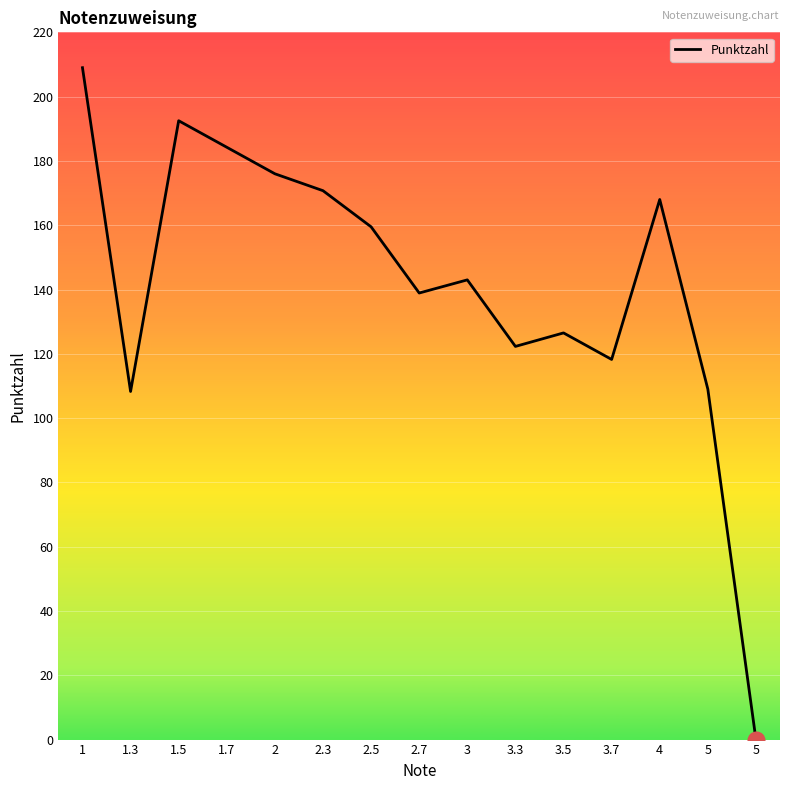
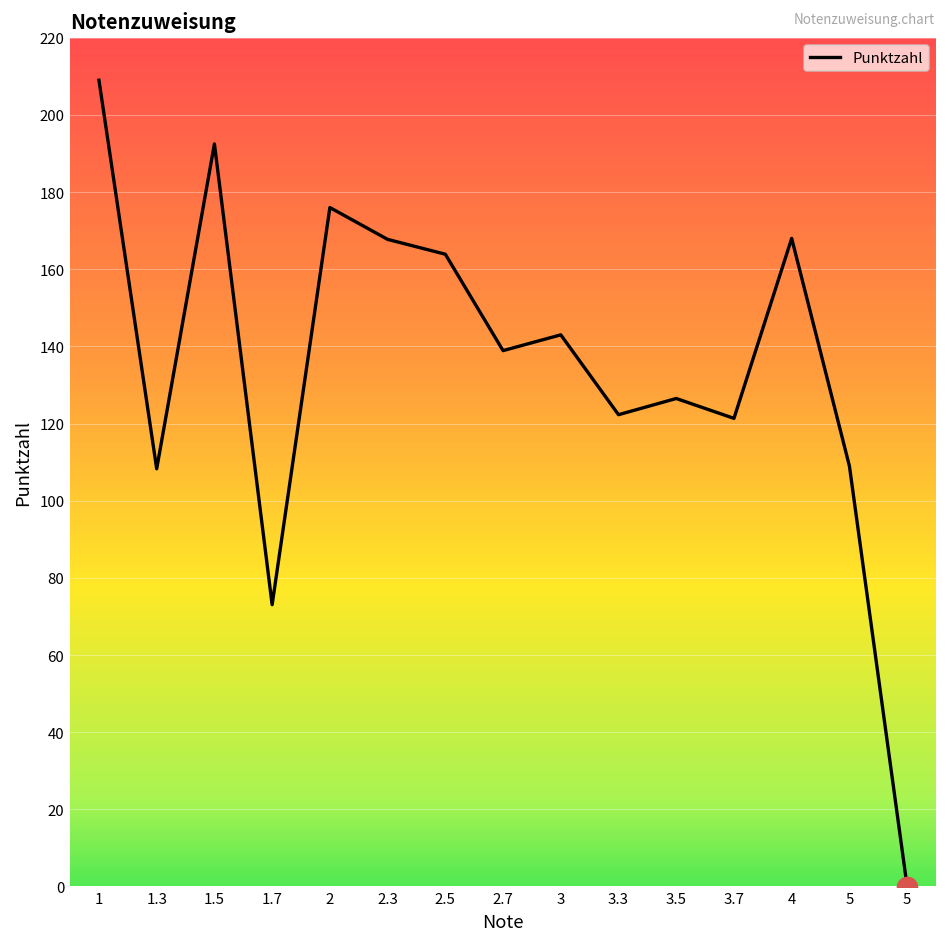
  {
    "Punktzahl": {
      "1": 209,
      "1.3": 108,
      "1.5": 193,
-     "1.7": 184,
+     "1.7": 73,
      "2": 176,
-     "2.3": 171,
-     "2.5": 160,
+     "2.3": 168,
+     "2.5": 164,
      "2.7": 139,
      "3": 143,
      "3.3": 122,
      "3.5": 127,
-     "3.7": 118,
+     "3.7": 121,
      "4": 168
    }
  }
